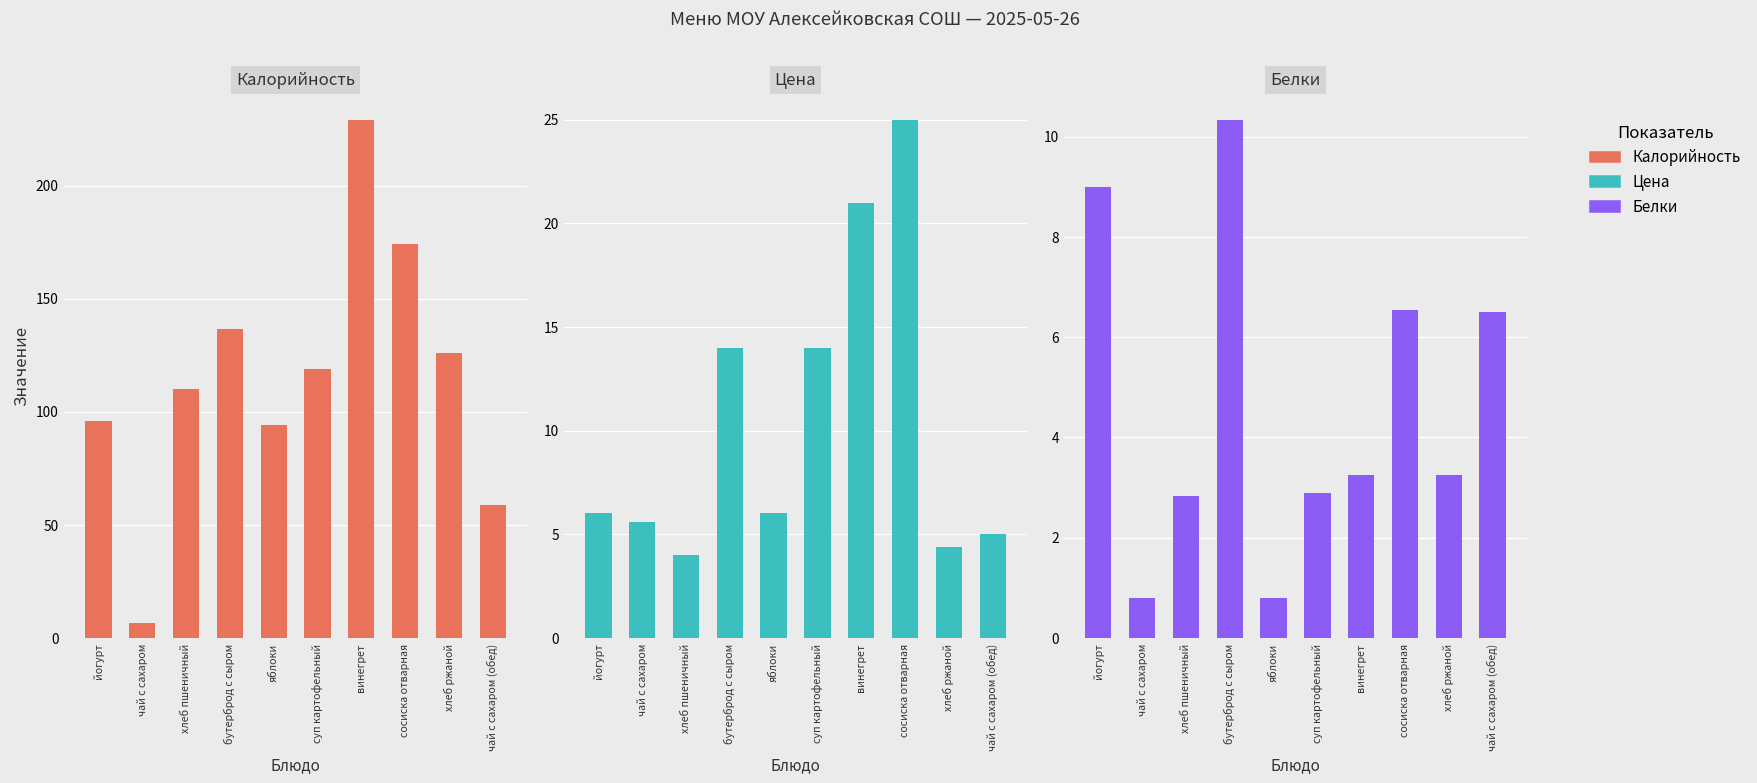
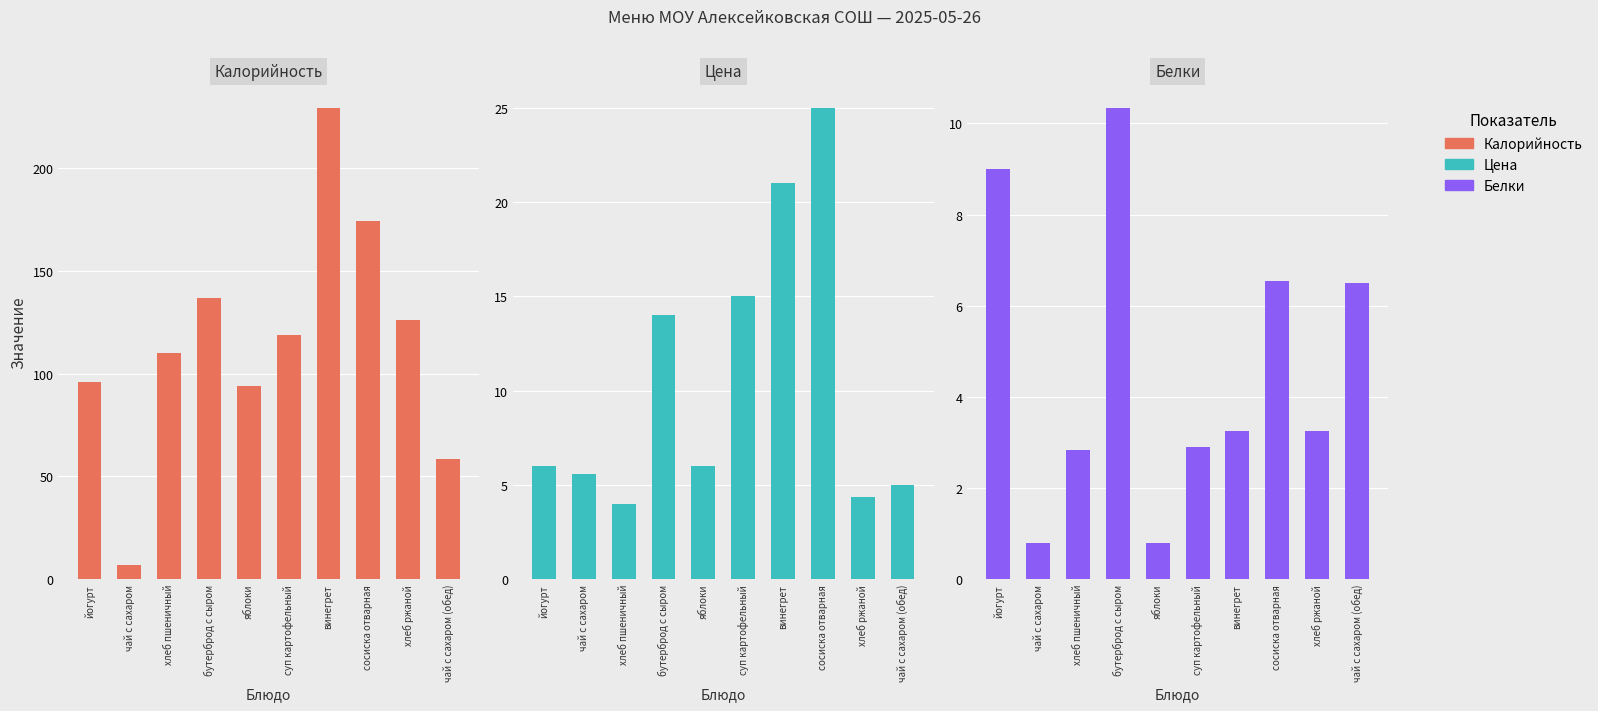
  {
    "Калорийность": {
      "йогурт": 96,
      "чай с сахаром": 7,
      "хлеб пшеничный": 110,
      "бутерброд с сыром": 137,
      "яблоки": 94,
      "суп картофельный": 119,
      "винегрет": 229,
      "сосиска отварная": 174,
      "хлеб ржаной": 126,
      "чай с сахаром (обед)": 59
    },
    "Цена": {
      "йогурт": 6,
      "чай с сахаром": 5.6,
      "хлеб пшеничный": 4,
      "бутерброд с сыром": 14,
      "яблоки": 6,
-     "суп картофельный": 14,
+     "суп картофельный": 15,
      "винегрет": 21,
      "сосиска отварная": 25,
      "хлеб ржаной": 4.4,
      "чай с сахаром (обед)": 5
    },
    "Белки": {
      "йогурт": 9.0,
      "чай с сахаром": 0.8,
      "хлеб пшеничный": 2.8,
      "бутерброд с сыром": 10.3,
      "яблоки": 0.8,
      "суп картофельный": 2.9,
      "винегрет": 3.3,
      "сосиска отварная": 6.5,
      "хлеб ржаной": 3.2,
      "чай с сахаром (обед)": 6.5
    }
  }
